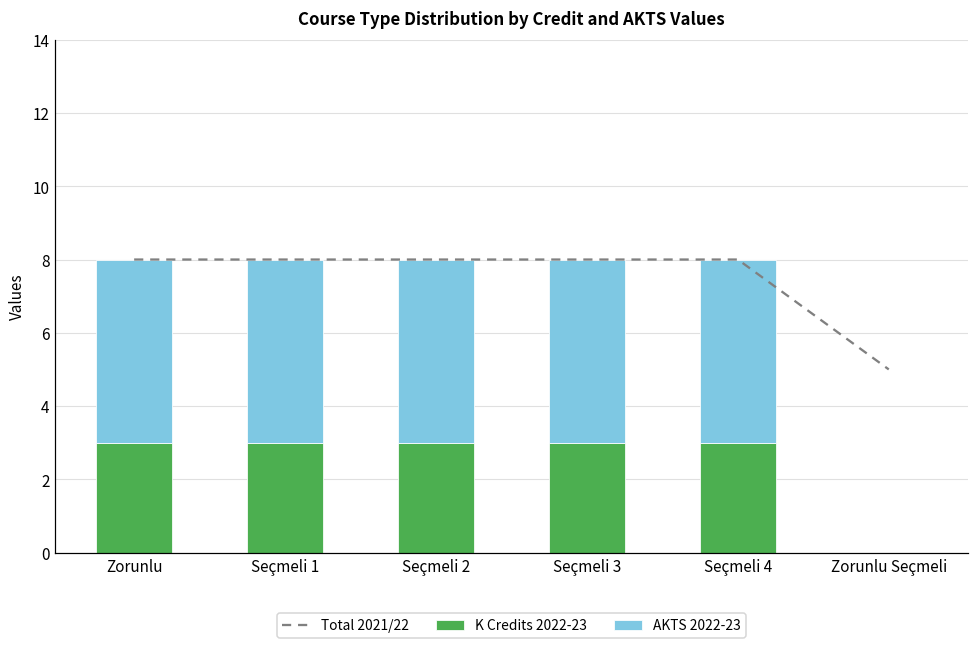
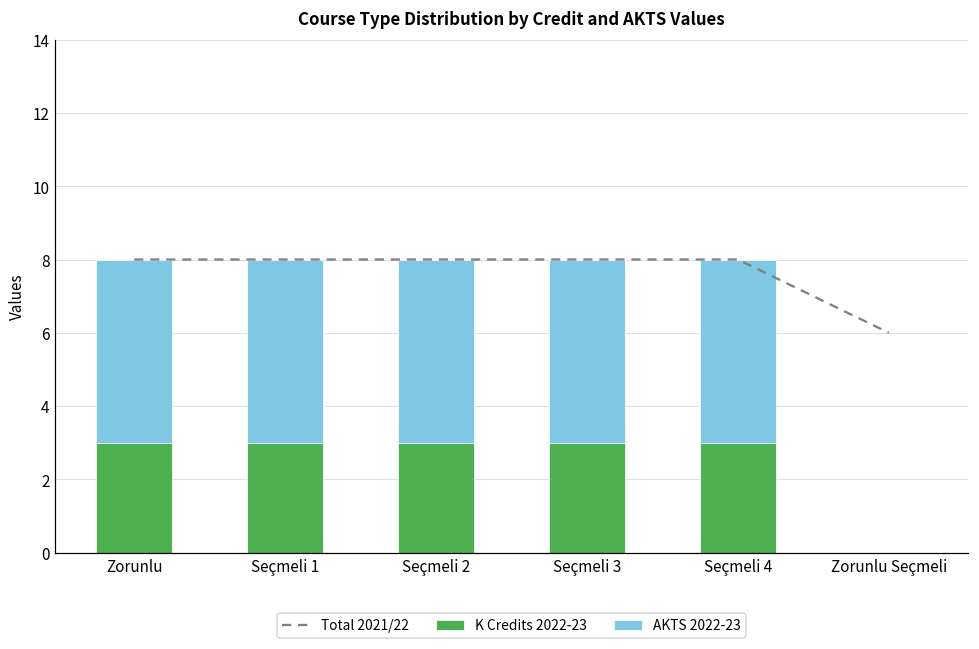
  {
    "Total 2021/22": {
      "Zorunlu": 8,
      "Seçmeli 1": 8,
      "Seçmeli 2": 8,
      "Seçmeli 3": 8,
      "Seçmeli 4": 8,
-     "Zorunlu Seçmeli": 5
+     "Zorunlu Seçmeli": 6
    },
    "K Credits 2022-23": {
      "Zorunlu": 3,
      "Seçmeli 1": 3,
      "Seçmeli 2": 3,
      "Seçmeli 3": 3,
      "Seçmeli 4": 3,
      "Zorunlu Seçmeli": 0
    }
  }
